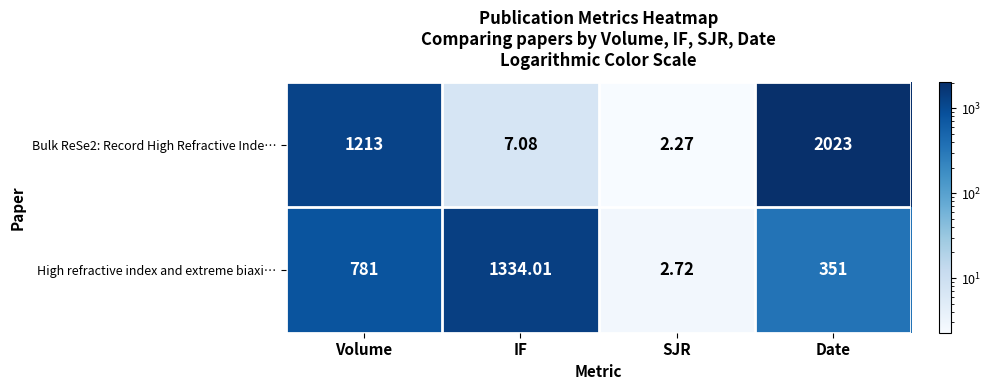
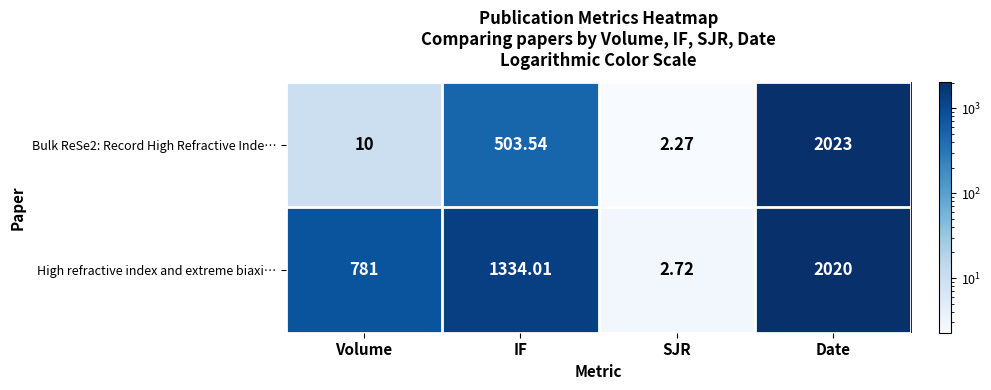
  {
    "Bulk ReSe2: Record High Refractive Inde…": {
-     "Volume": 1213,
-     "IF": 7.08,
+     "Volume": 10,
+     "IF": 503.54,
      "SJR": 2.27,
      "Date": 2023
    },
    "High refractive index and extreme biaxi…": {
      "Volume": 781,
      "IF": 1334.01,
      "SJR": 2.72,
-     "Date": 351
+     "Date": 2020
    }
  }
